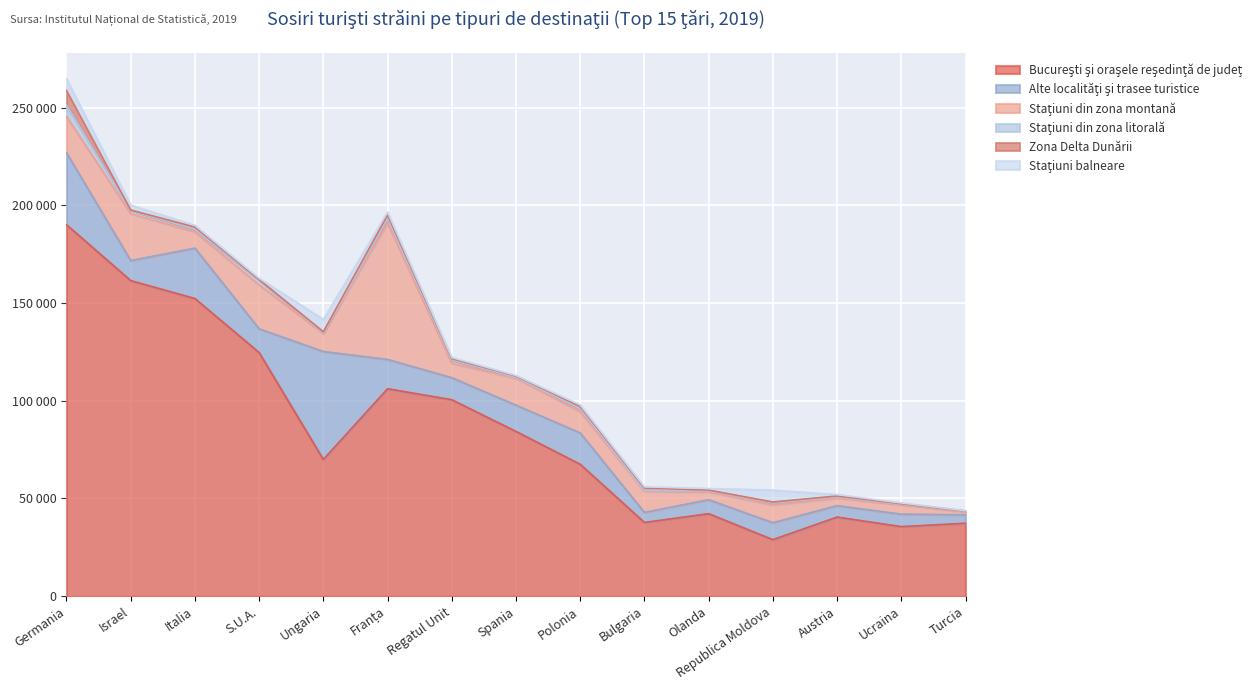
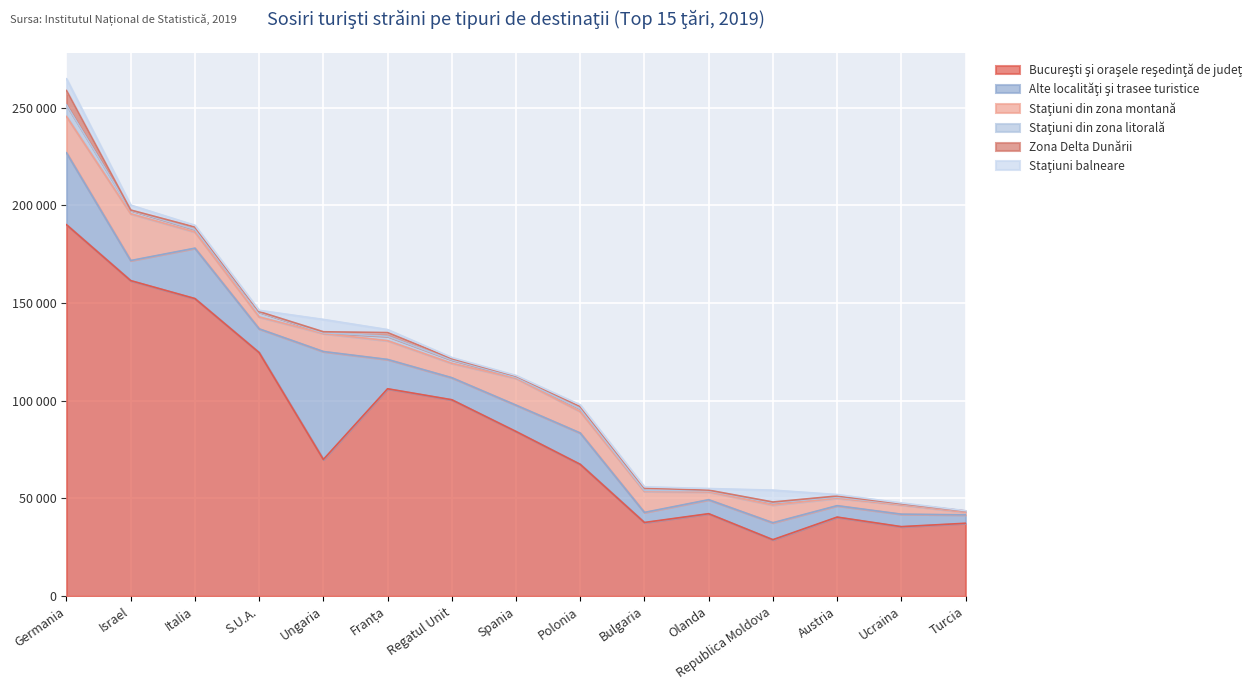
  {
    "Staţiuni din zona montană": {
      "Germania": 19000,
      "Israel": 24000,
      "Italia": 8000,
-     "S.U.A.": 22000,
-     "Franța": 70000,
+     "S.U.A.": 6000,
+     "Franța": 10000,
      "Regatul Unit": 7000,
      "Polonia": 11000
    }
  }
